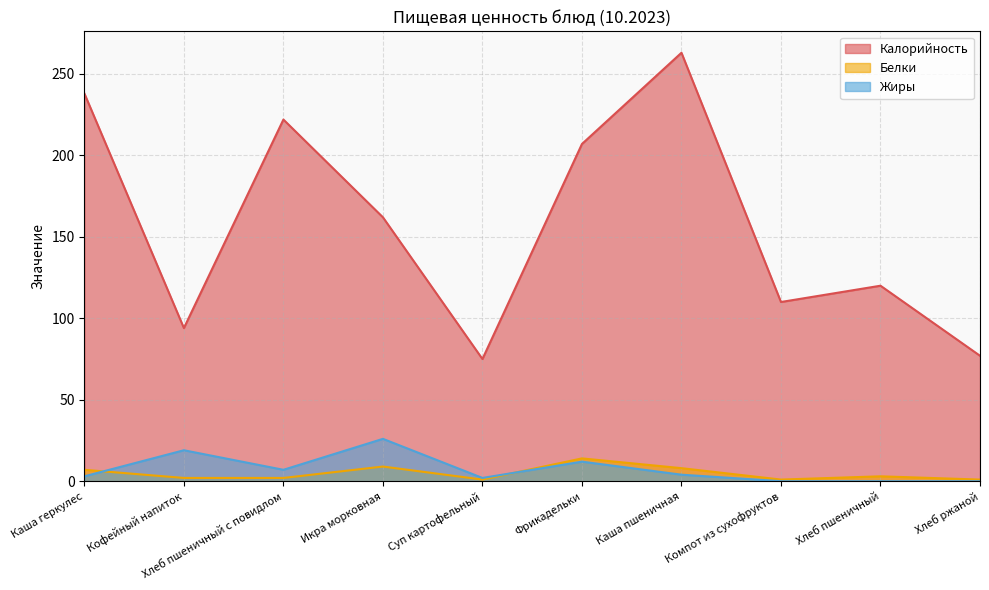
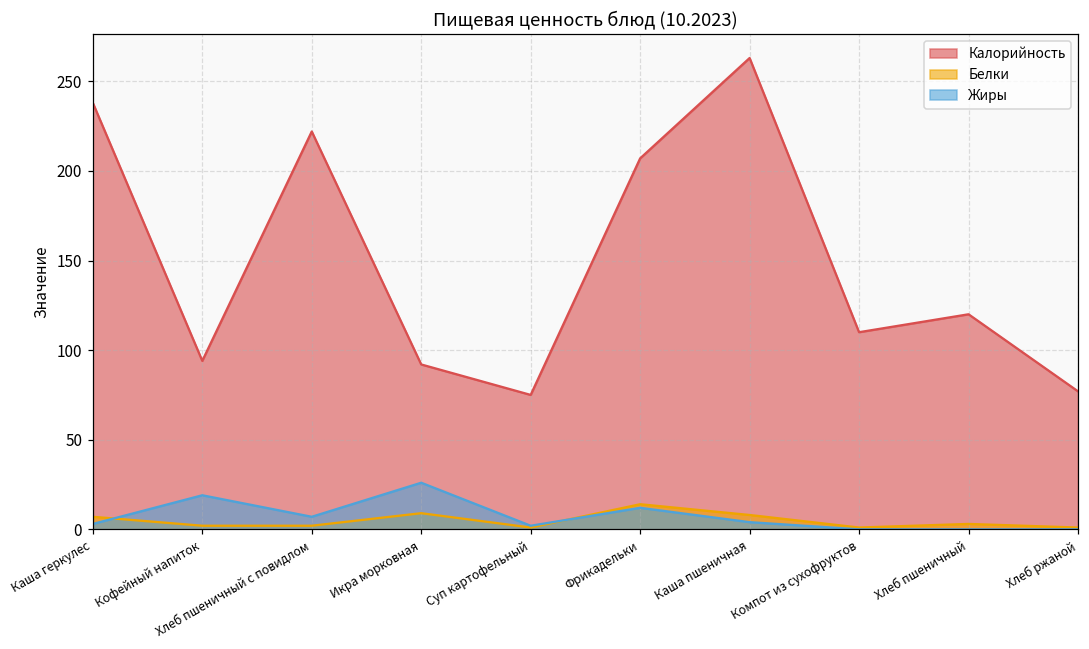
  {
    "Калорийность": {
      "Каша геркулес": 238,
      "Кофейный напиток": 94,
      "Хлеб пшеничный с повидлом": 222,
-     "Икра морковная": 162,
+     "Икра морковная": 92,
      "Суп картофельный": 75,
      "Фрикадельки": 207,
      "Каша пшеничная": 263,
      "Компот из сухофруктов": 110,
      "Хлеб пшеничный": 120,
      "Хлеб ржаной": 77
    },
    "Белки": {
      "Каша геркулес": 7,
      "Кофейный напиток": 2,
      "Хлеб пшеничный с повидлом": 2,
      "Икра морковная": 9,
      "Фрикадельки": 14,
      "Каша пшеничная": 8,
      "Хлеб пшеничный": 3
    },
    "Жиры": {
      "Каша геркулес": 3,
      "Кофейный напиток": 19,
      "Хлеб пшеничный с повидлом": 7,
      "Икра морковная": 26,
      "Фрикадельки": 12,
      "Каша пшеничная": 4,
      "Хлеб пшеничный": 0
    }
  }
